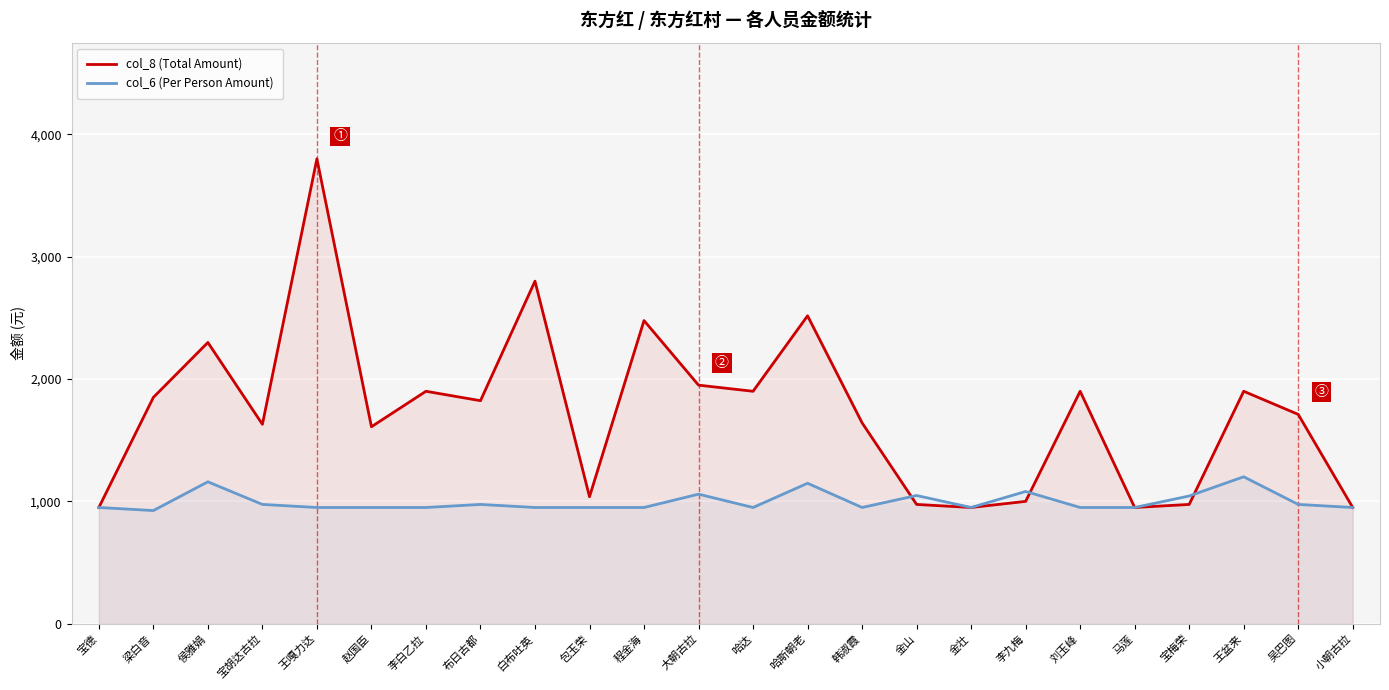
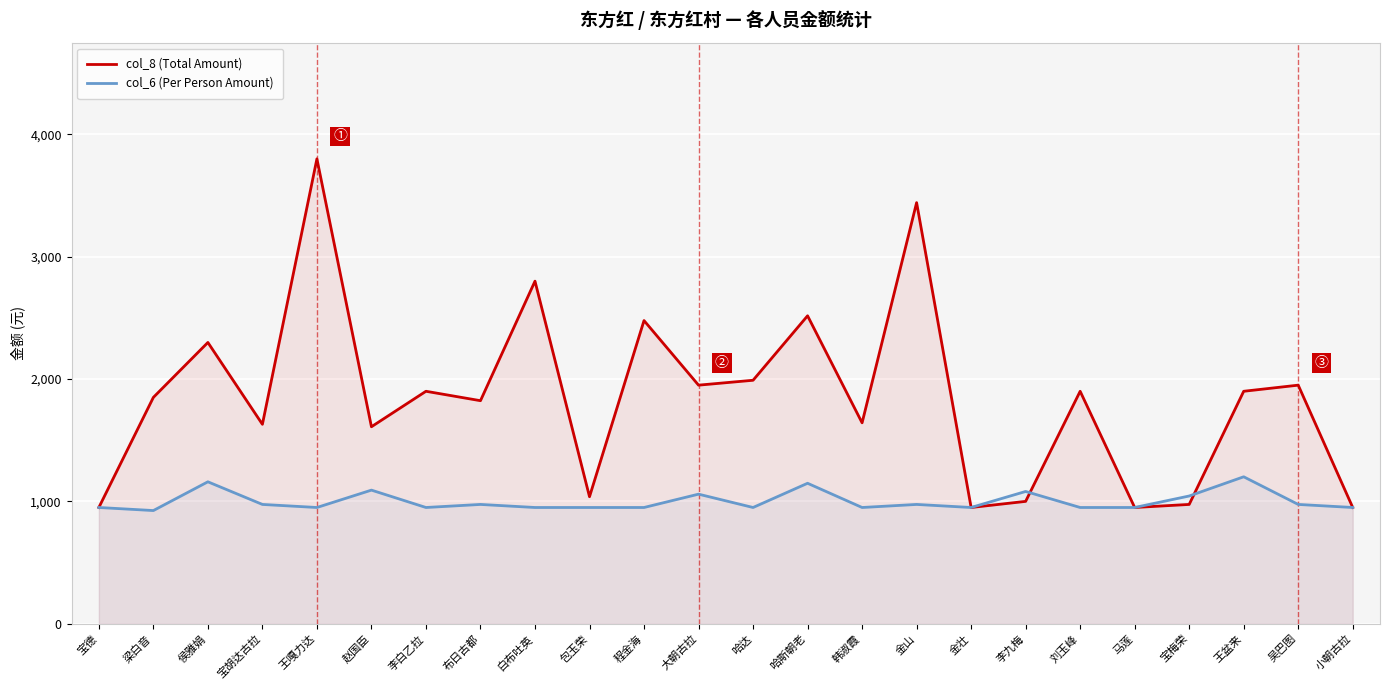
  {
    "col_8 (Total Amount)": {
      "梁白音": "1,850",
      "侯雅娟": "2,300",
      "宝胡达古拉": "1,630",
      "王嘎力达": "3,800",
      "赵国臣": "1,610",
      "李白乙拉": "1,900",
      "布日古都": "1,820",
      "白布吐英": "2,800",
      "包玉荣": "1,040",
      "程金海": "2,480",
      "大朝古拉": "1,950",
-     "哈达": "1,900",
+     "哈达": "1,990",
      "哈斯朝老": "2,520",
      "韩淑霞": "1,640",
-     "金山": "980",
+     "金山": "3,440",
      "李九梅": "1,000",
      "刘玉峰": "1,900",
      "宝梅荣": "980",
      "王盆来": "1,900",
-     "吴巴图": "1,710"
+     "吴巴图": "1,950"
    },
    "col_6 (Per Person Amount)": {
      "梁白音": "930",
      "侯雅娟": "1,160",
      "宝胡达古拉": "980",
      "王嘎力达": "950",
-     "赵国臣": "950",
+     "赵国臣": "1,090",
      "李白乙拉": "950",
      "布日古都": "980",
      "白布吐英": "950",
      "包玉荣": "950",
      "程金海": "950",
      "大朝古拉": "1,060",
      "哈达": "950",
      "哈斯朝老": "1,150",
      "韩淑霞": "950",
-     "金山": "1,050",
+     "金山": "980",
      "李九梅": "1,080",
      "刘玉峰": "950",
      "宝梅荣": "1,040",
      "王盆来": "1,200",
      "吴巴图": "980"
    }
  }
